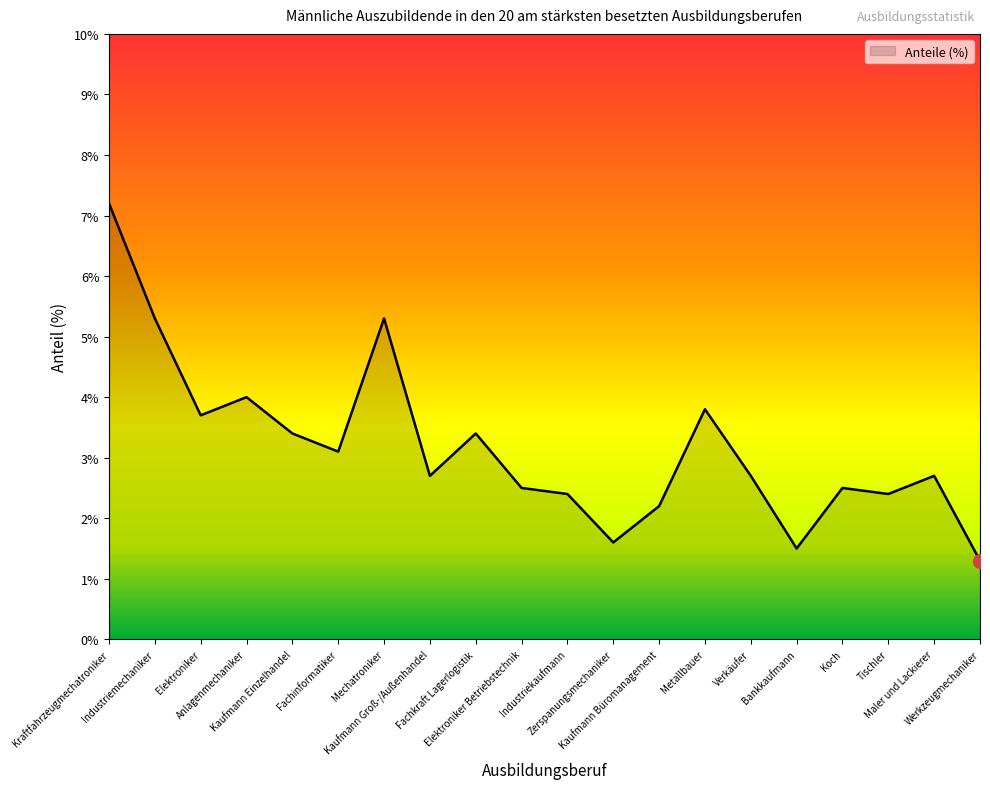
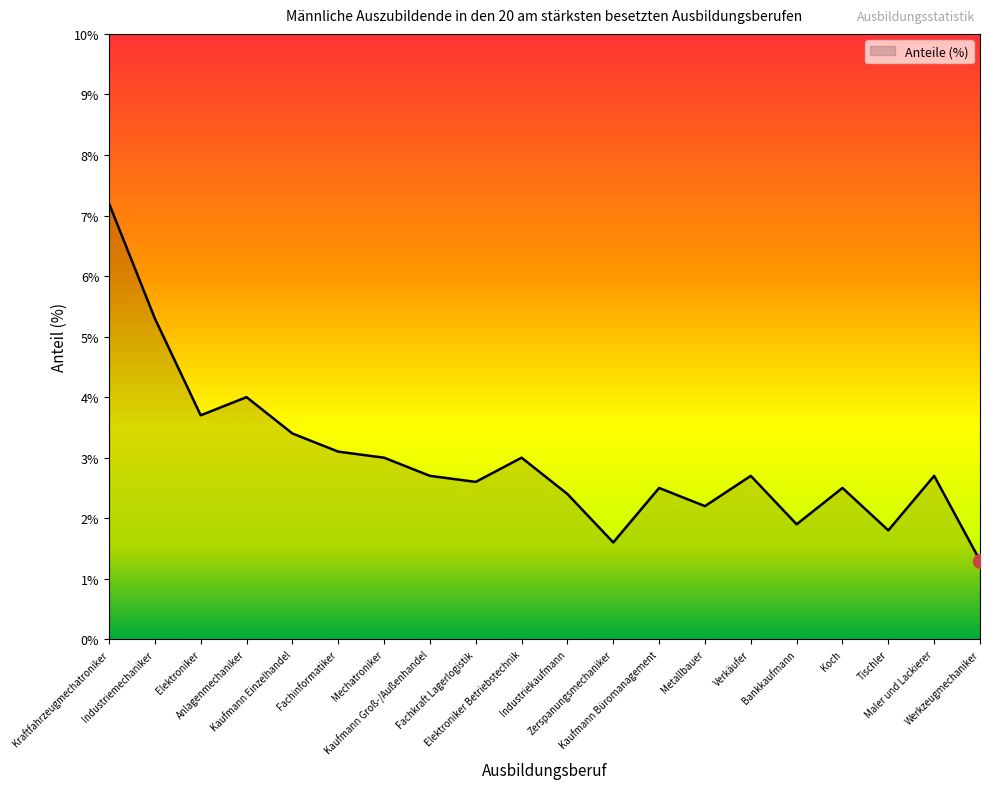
  {
    "Anteile (%)": {
      "Kraftfahrzeugmechatroniker": "7.2%",
      "Industriemechaniker": "5.3%",
      "Elektroniker": "3.7%",
      "Anlagenmechaniker": "4.0%",
      "Kaufmann Einzelhandel": "3.4%",
      "Fachinformatiker": "3.1%",
-     "Mechatroniker": "5.3%",
+     "Mechatroniker": "3.0%",
      "Kaufmann Groß-/Außenhandel": "2.7%",
-     "Fachkraft Lagerlogistik": "3.4%",
-     "Elektroniker Betriebstechnik": "2.5%",
+     "Fachkraft Lagerlogistik": "2.6%",
+     "Elektroniker Betriebstechnik": "3.0%",
      "Industriekaufmann": "2.4%",
      "Zerspanungsmechaniker": "1.6%",
-     "Kaufmann Büromanagement": "2.2%",
-     "Metallbauer": "3.8%",
+     "Kaufmann Büromanagement": "2.5%",
+     "Metallbauer": "2.2%",
      "Verkäufer": "2.7%",
-     "Bankkaufmann": "1.5%",
+     "Bankkaufmann": "1.9%",
      "Koch": "2.5%",
-     "Tischler": "2.4%",
+     "Tischler": "1.8%",
      "Maler und Lackierer": "2.7%"
    }
  }
